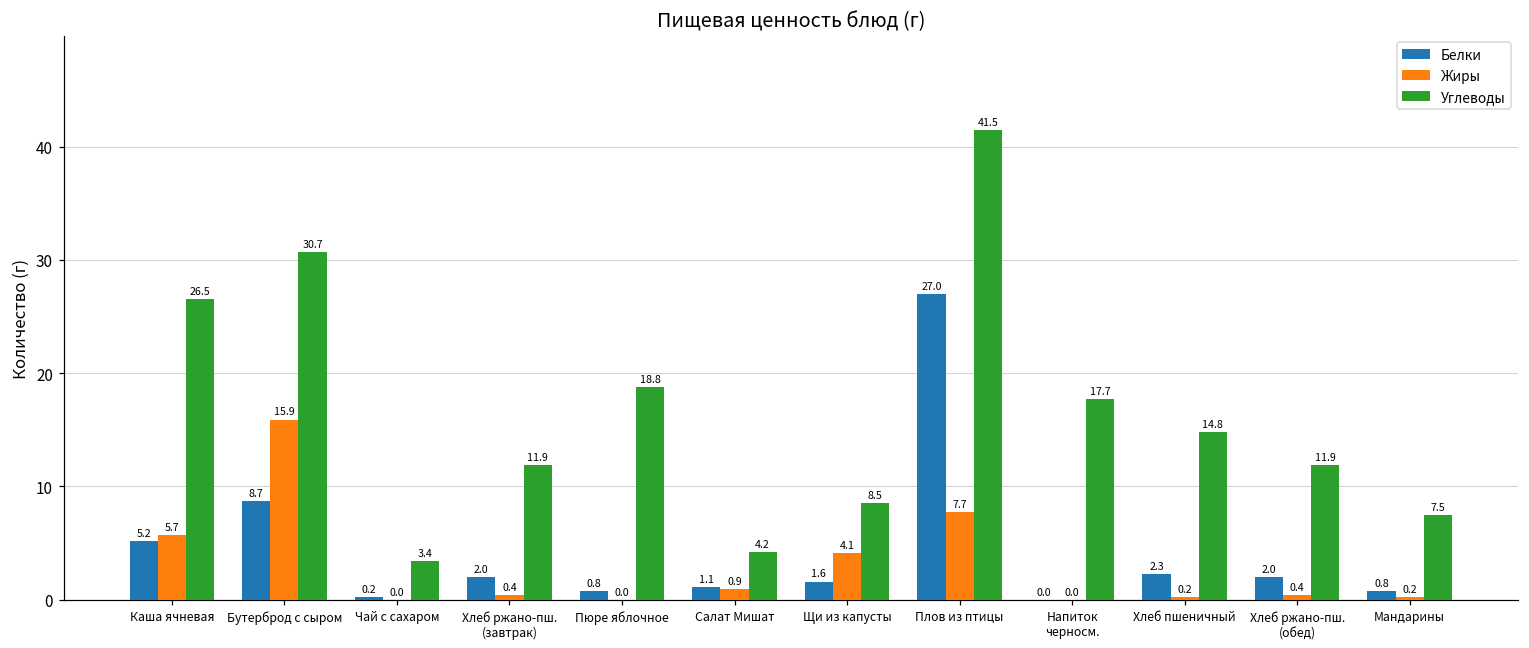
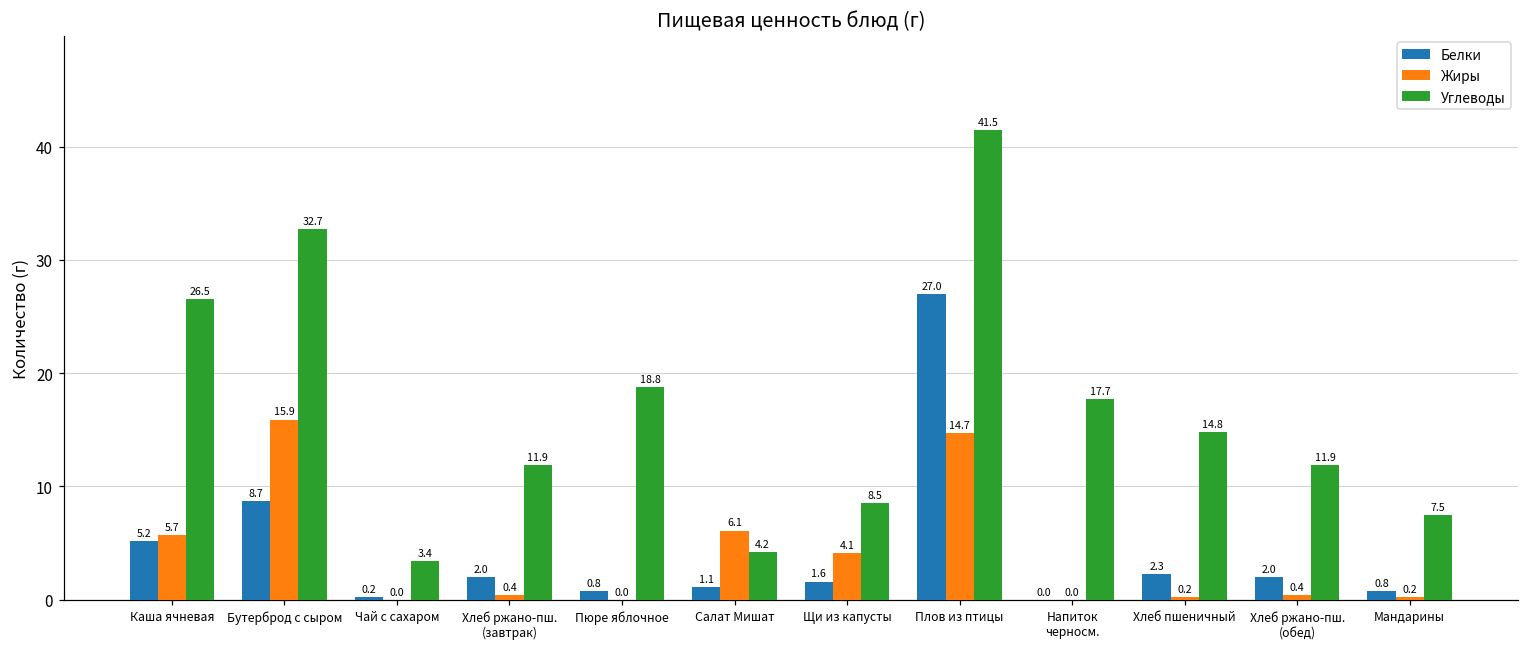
  {
    "Белки": {
      "Каша ячневая": 5.2,
      "Бутерброд с сыром": 8.7,
      "Чай с сахаром": 0.2,
      "Хлеб ржано-пш. (завтрак)": 2.0,
      "Пюре яблочное": 0.8,
      "Салат Мишат": 1.1,
      "Щи из капусты": 1.6,
      "Плов из птицы": 27.0,
      "Напиток черносм.": 0.0,
      "Хлеб пшеничный": 2.3,
      "Хлеб ржано-пш. (обед)": 2.0,
      "Мандарины": 0.8
    },
    "Жиры": {
      "Каша ячневая": 5.7,
      "Бутерброд с сыром": 15.9,
      "Чай с сахаром": 0.0,
      "Хлеб ржано-пш. (завтрак)": 0.4,
      "Пюре яблочное": 0.0,
-     "Салат Мишат": 0.9,
+     "Салат Мишат": 6.1,
      "Щи из капусты": 4.1,
-     "Плов из птицы": 7.7,
+     "Плов из птицы": 14.7,
      "Напиток черносм.": 0.0,
      "Хлеб пшеничный": 0.2,
      "Хлеб ржано-пш. (обед)": 0.4,
      "Мандарины": 0.2
    },
    "Углеводы": {
      "Каша ячневая": 26.5,
-     "Бутерброд с сыром": 30.7,
+     "Бутерброд с сыром": 32.7,
      "Чай с сахаром": 3.4,
      "Хлеб ржано-пш. (завтрак)": 11.9,
      "Пюре яблочное": 18.8,
      "Салат Мишат": 4.2,
      "Щи из капусты": 8.5,
      "Плов из птицы": 41.5,
      "Напиток черносм.": 17.7,
      "Хлеб пшеничный": 14.8,
      "Хлеб ржано-пш. (обед)": 11.9,
      "Мандарины": 7.5
    }
  }
